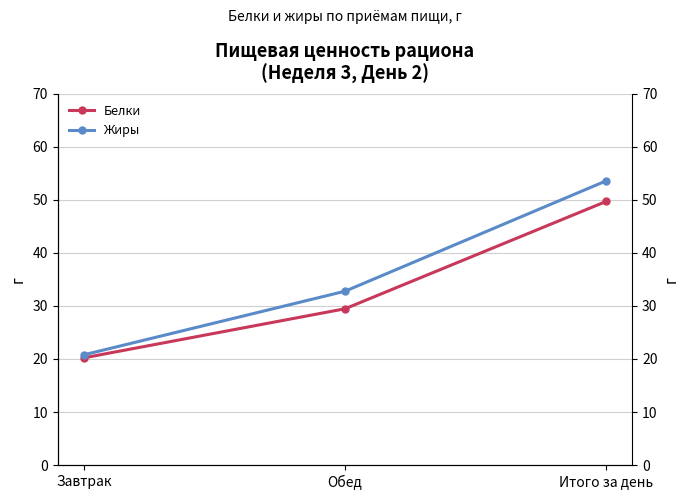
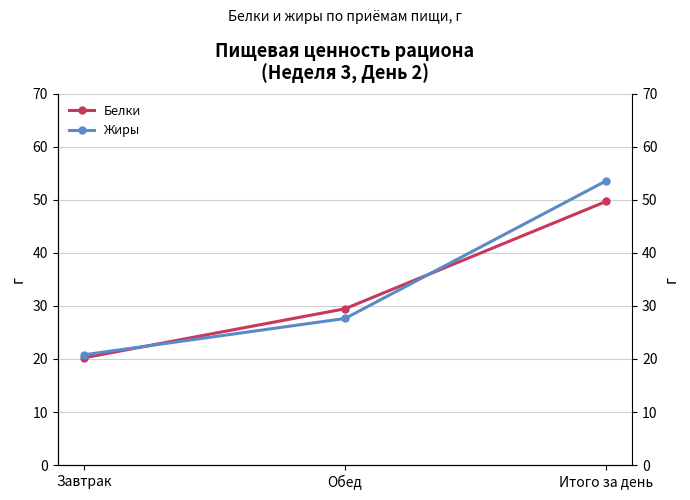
  {
    "Белки": {
      "Завтрак": 20,
      "Обед": 29,
      "Итого за день": 50
    },
    "Жиры": {
      "Завтрак": 21,
-     "Обед": 33,
+     "Обед": 28,
      "Итого за день": 54
    }
  }
